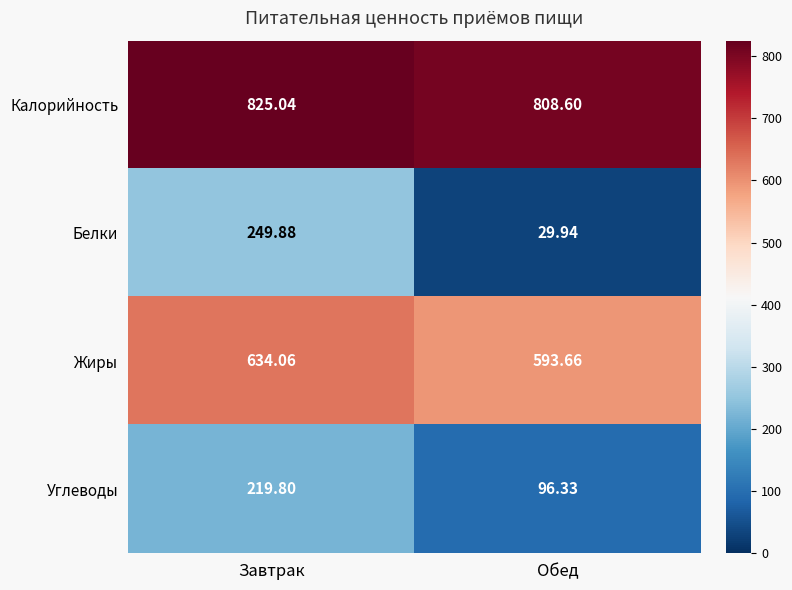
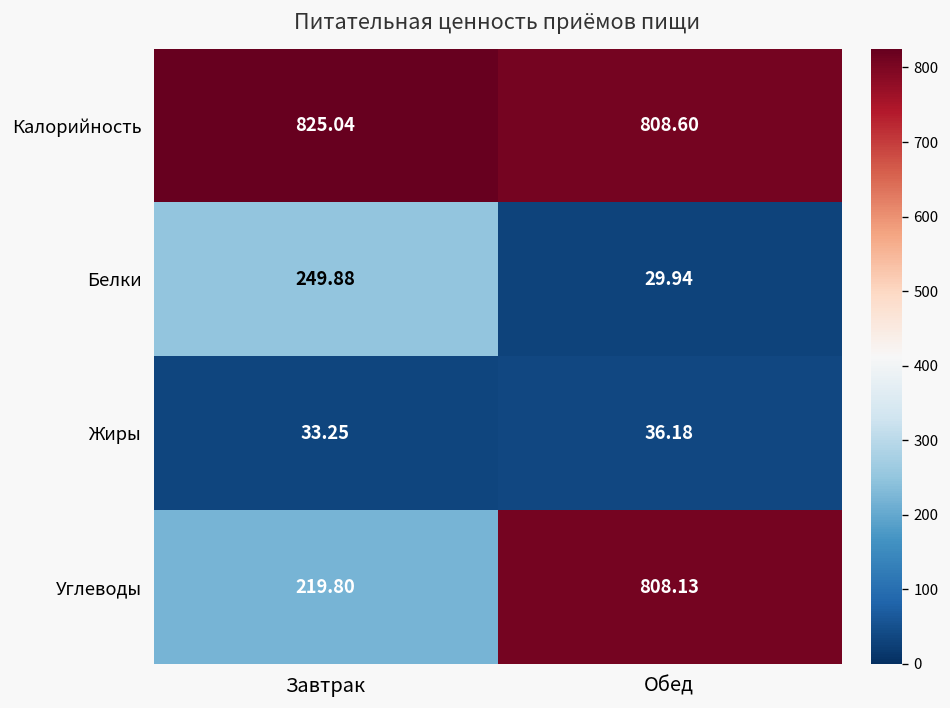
  {
    "Калорийность": {
      "Завтрак": 825.04,
      "Обед": 808.60
    },
    "Белки": {
      "Завтрак": 249.88,
      "Обед": 29.94
    },
    "Жиры": {
-     "Завтрак": 634.06,
-     "Обед": 593.66
+     "Завтрак": 33.25,
+     "Обед": 36.18
    },
    "Углеводы": {
      "Завтрак": 219.80,
-     "Обед": 96.33
+     "Обед": 808.13
    }
  }
